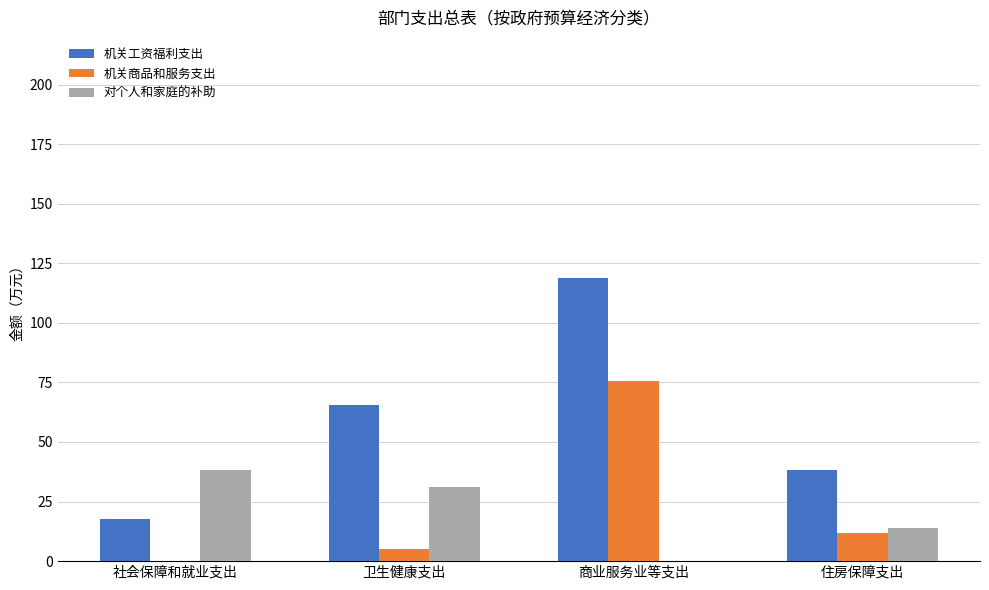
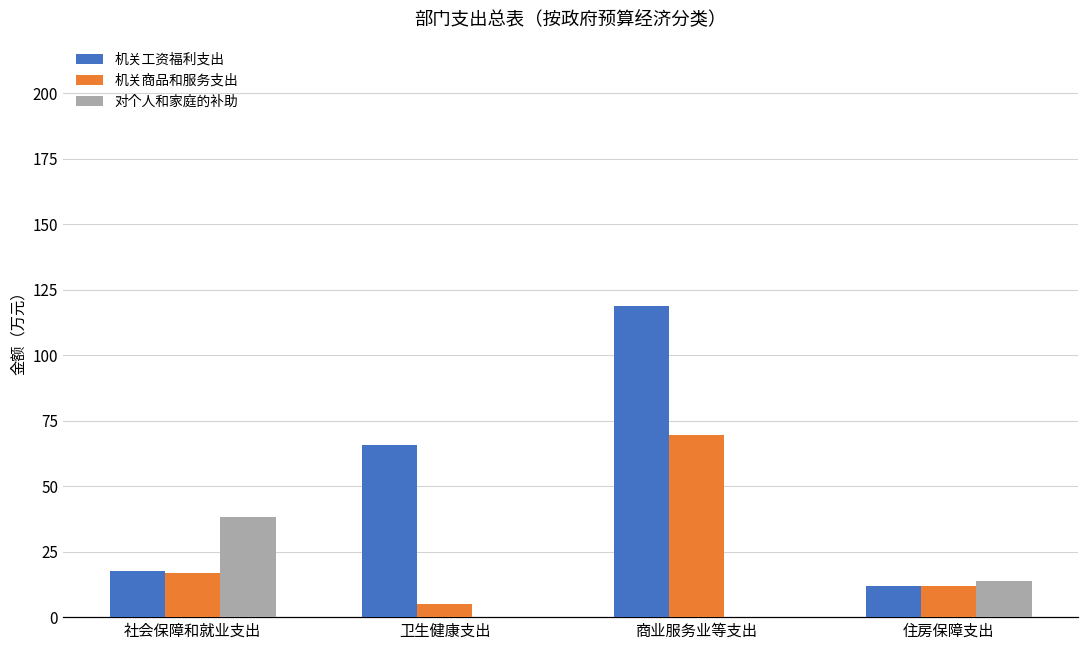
  {
    "机关工资福利支出": {
      "社会保障和就业支出": 18,
      "卫生健康支出": 66,
      "商业服务业等支出": 119,
-     "住房保障支出": 38
+     "住房保障支出": 12
    },
    "机关商品和服务支出": {
-     "社会保障和就业支出": 0,
+     "社会保障和就业支出": 17,
      "卫生健康支出": 5,
-     "商业服务业等支出": 76,
+     "商业服务业等支出": 70,
      "住房保障支出": 12
    },
    "对个人和家庭的补助": {
      "社会保障和就业支出": 38,
-     "卫生健康支出": 31,
+     "卫生健康支出": 0,
      "商业服务业等支出": 0,
      "住房保障支出": 14
    }
  }
